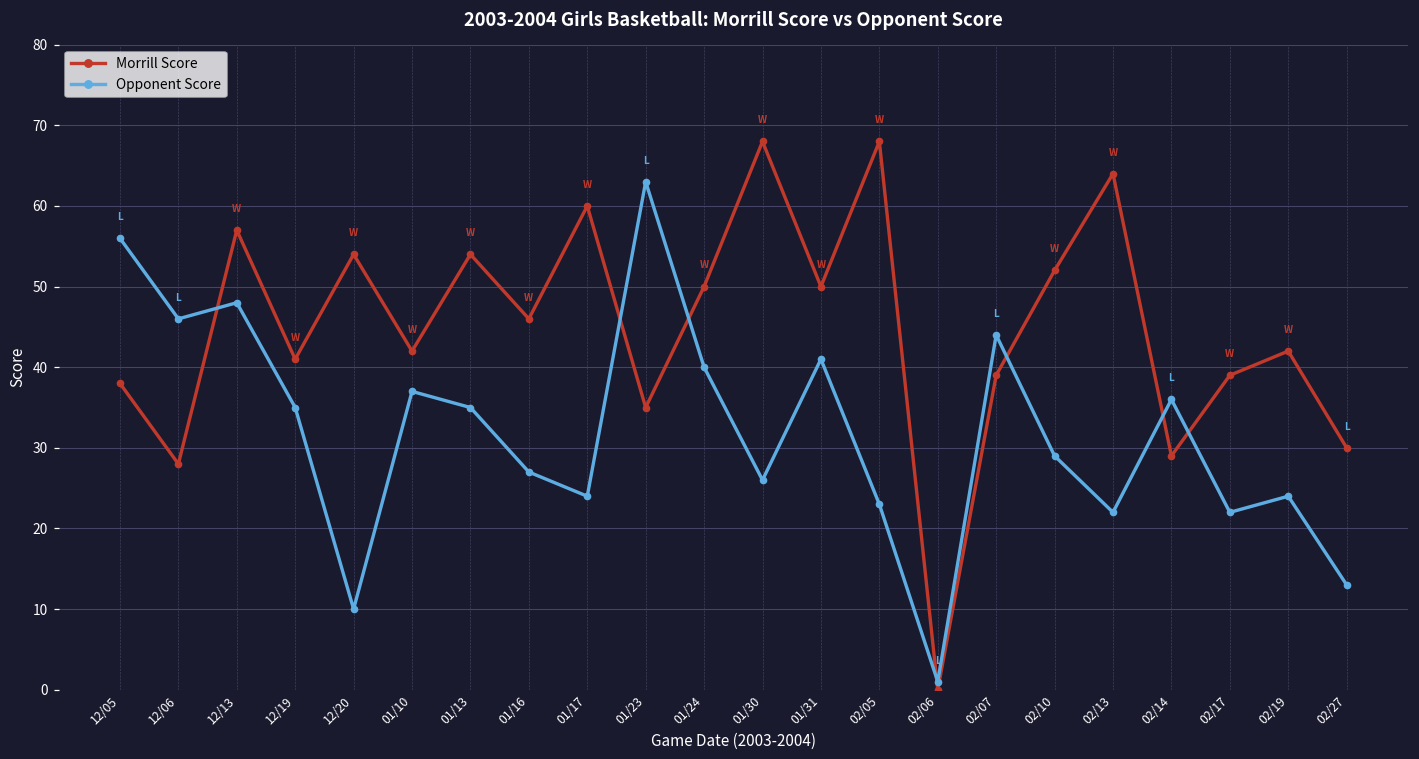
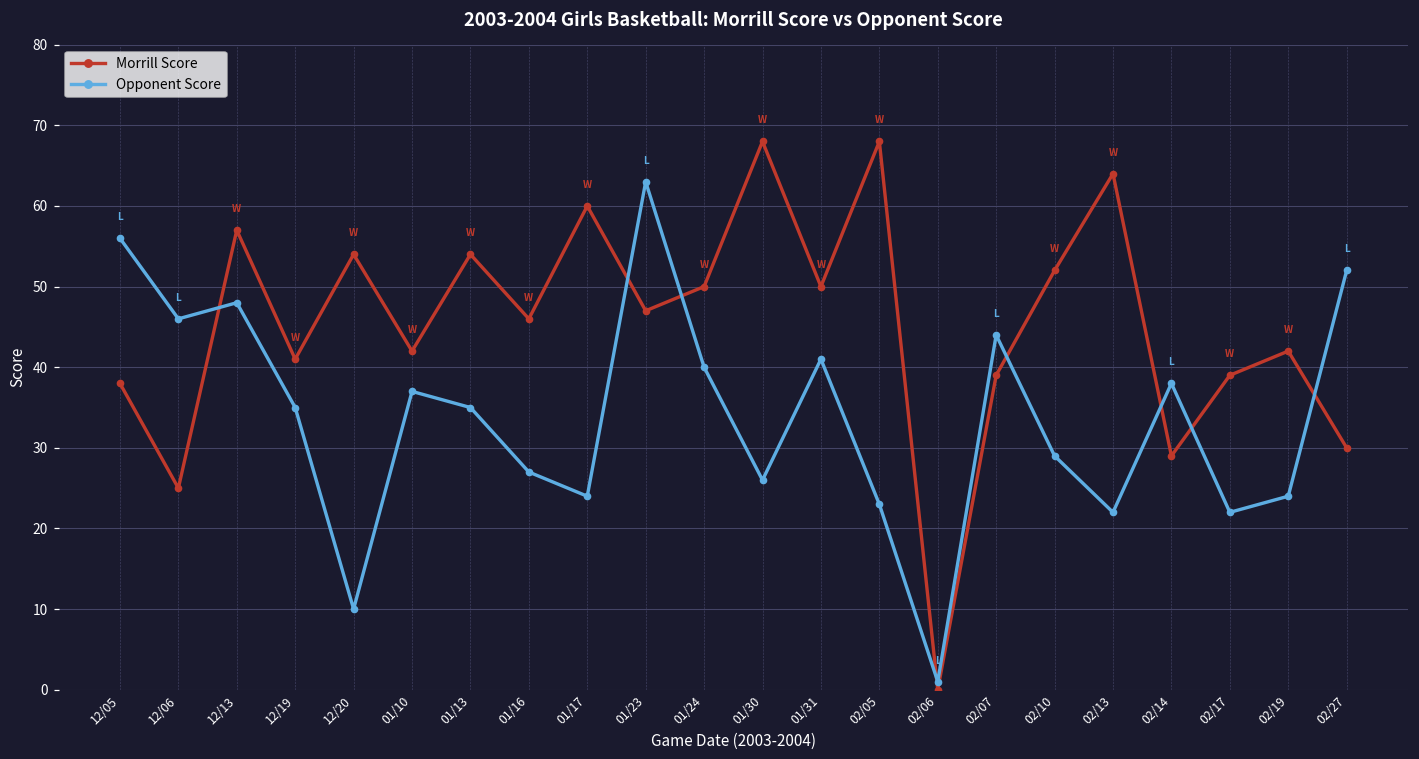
  {
    "Morrill Score": {
      "12/05": 38,
-     "12/06": 28,
+     "12/06": 25,
      "12/13": 57,
      "12/19": 41,
      "12/20": 54,
      "01/10": 42,
      "01/13": 54,
      "01/16": 46,
      "01/17": 60,
-     "01/23": 35,
+     "01/23": 47,
      "01/24": 50,
      "01/30": 68,
      "01/31": 50,
      "02/05": 68,
      "02/06": 0,
      "02/07": 39,
      "02/10": 52,
      "02/13": 64,
      "02/14": 29,
      "02/17": 39,
      "02/19": 42,
      "02/27": 30
    },
    "Opponent Score": {
      "12/05": 56,
      "12/06": 46,
      "12/13": 48,
      "12/19": 35,
      "12/20": 10,
      "01/10": 37,
      "01/13": 35,
      "01/16": 27,
      "01/17": 24,
      "01/23": 63,
      "01/24": 40,
      "01/30": 26,
      "01/31": 41,
      "02/05": 23,
      "02/06": 1,
      "02/07": 44,
      "02/10": 29,
      "02/13": 22,
-     "02/14": 36,
+     "02/14": 38,
      "02/17": 22,
      "02/19": 24,
-     "02/27": 13
+     "02/27": 52
    }
  }
